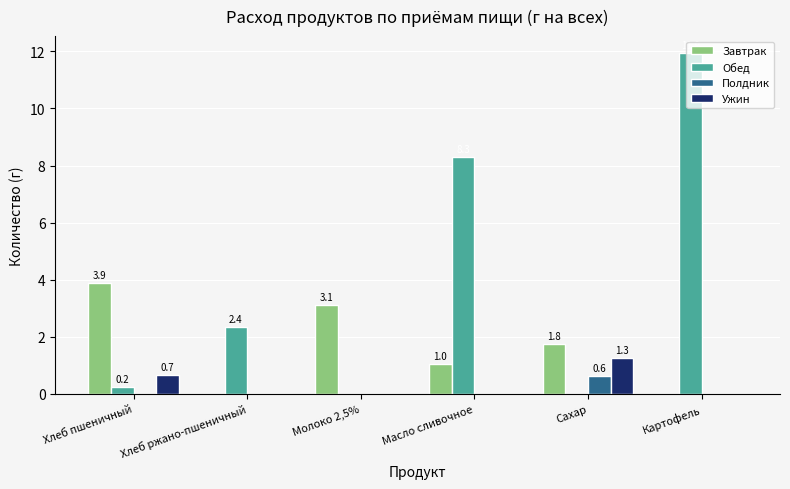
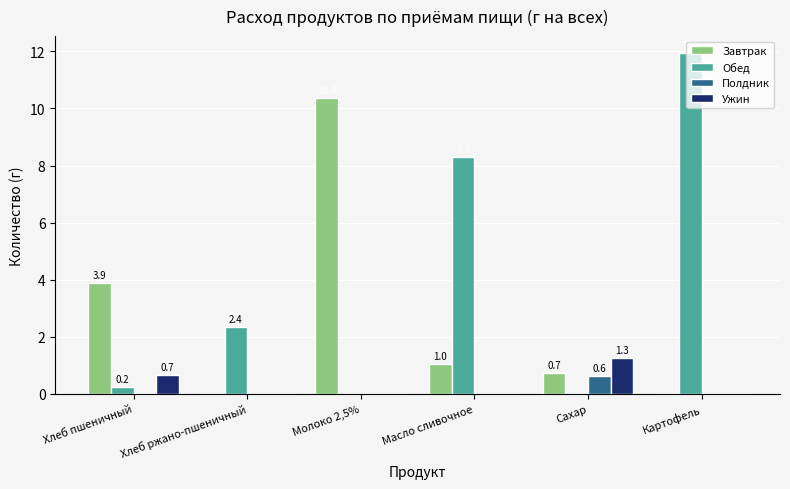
  {
    "Завтрак": {
      "Хлеб пшеничный": 3.9,
-     "Молоко 2,5%": 3.1,
+     "Молоко 2,5%": 10.4,
      "Масло сливочное": 1.0,
-     "Сахар": 1.8
+     "Сахар": 0.7
    },
    "Обед": {
      "Хлеб пшеничный": 0.2,
      "Хлеб ржано-пшеничный": 2.4
    },
    "Полдник": {
      "Сахар": 0.6
    },
    "Ужин": {
      "Хлеб пшеничный": 0.7,
      "Сахар": 1.3
    }
  }
